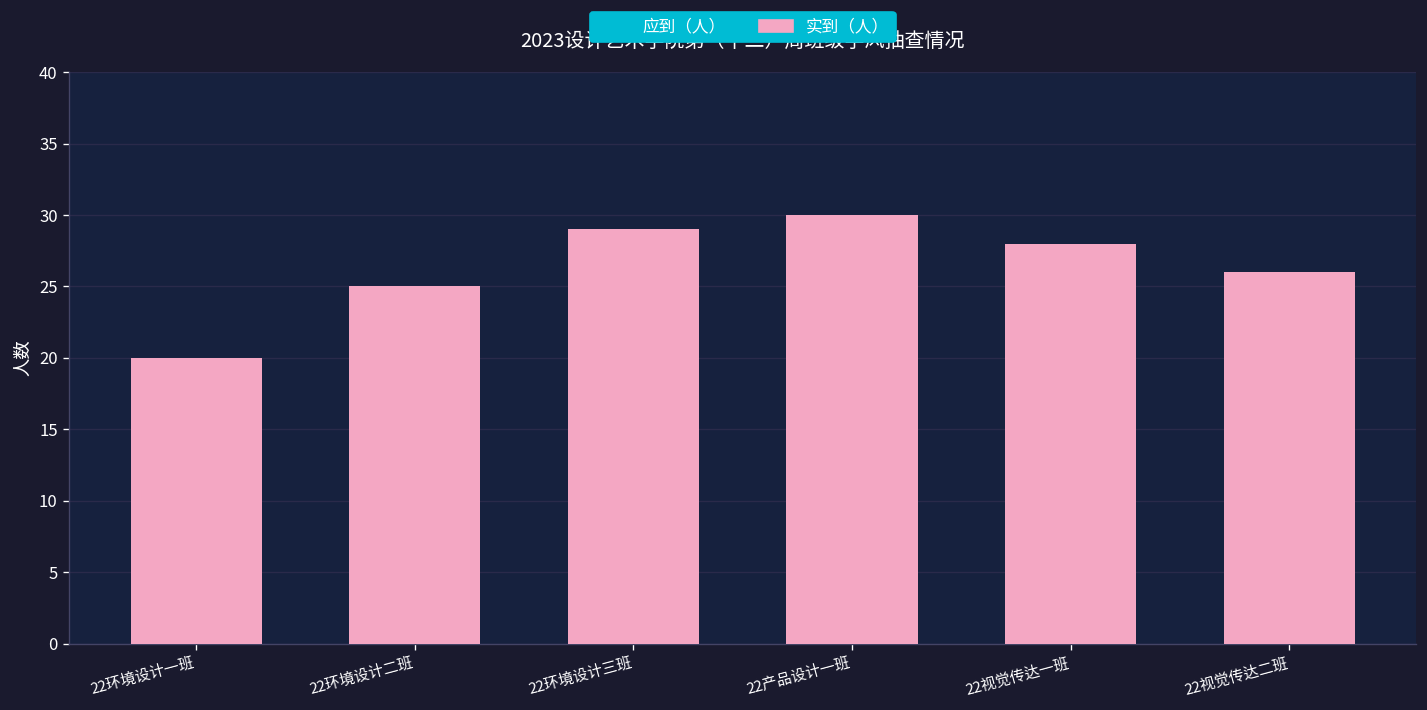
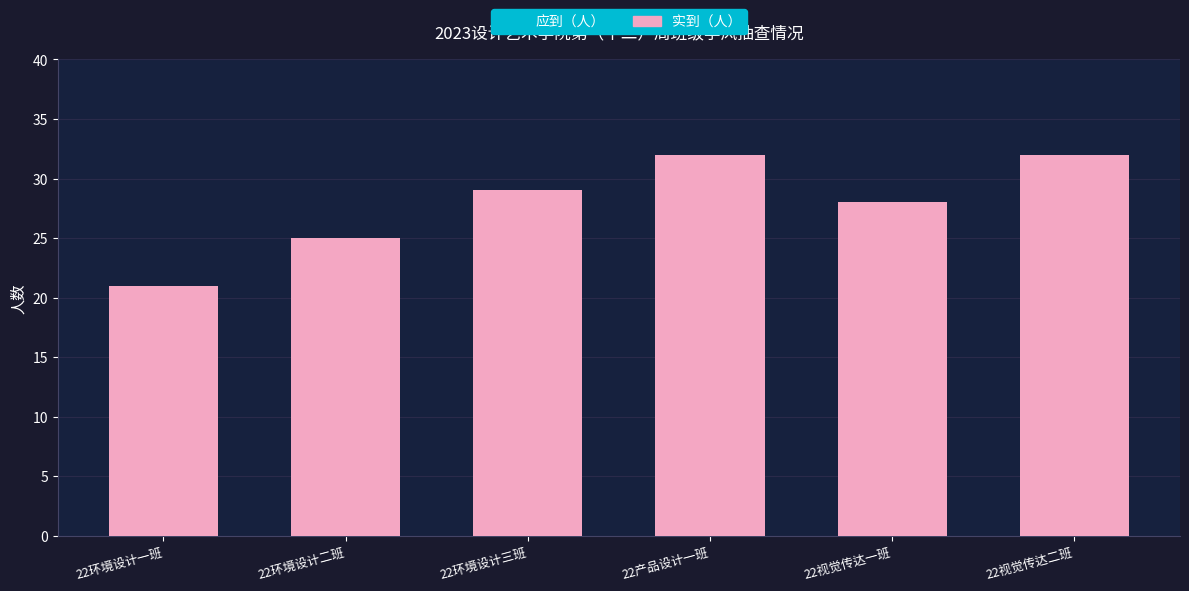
  {
    "实到（人）": {
-     "22环境设计一班": 20,
-     "22产品设计一班": 30,
-     "22视觉传达二班": 26
+     "22环境设计一班": 21,
+     "22产品设计一班": 32,
+     "22视觉传达二班": 32
    },
    "应到（人）": {
      "22环境设计一班": 31,
      "22环境设计二班": 31,
      "22环境设计三班": 33,
      "22视觉传达一班": 31
    }
  }
